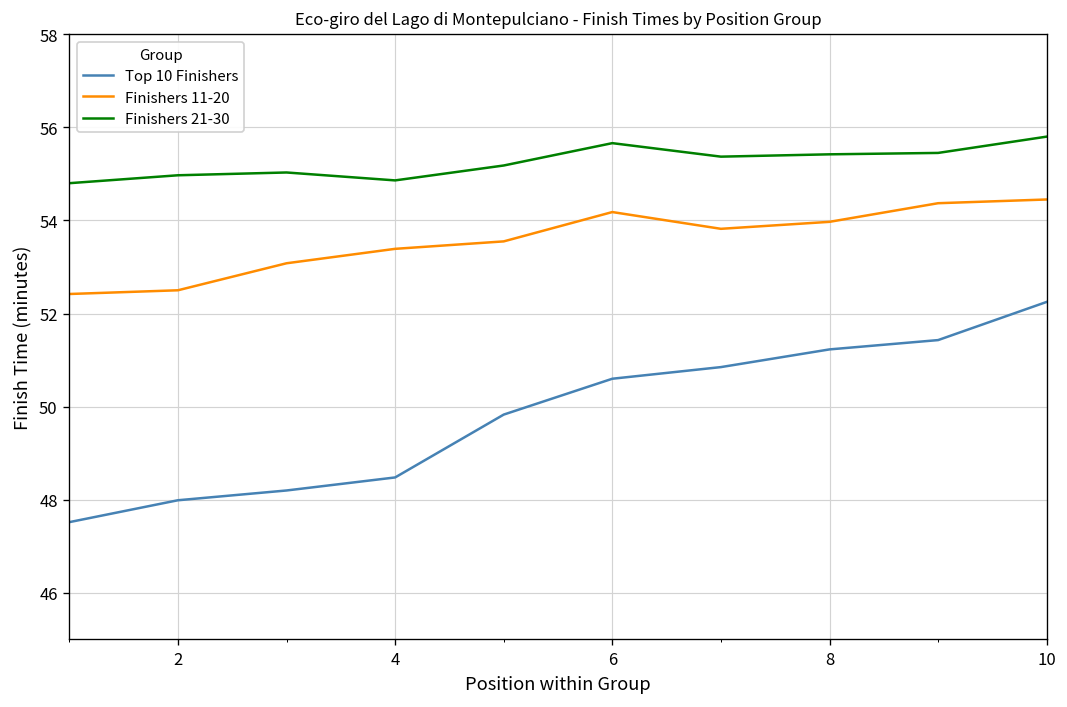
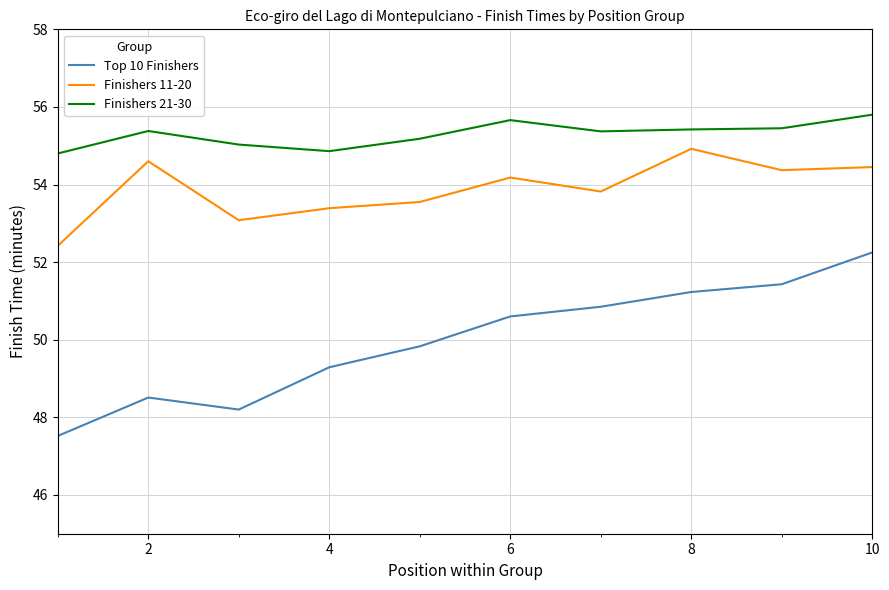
  {
    "Top 10 Finishers": {
-     "2": 48.0,
-     "4": 48.5,
+     "2": 48.5,
+     "4": 49.3,
      "6": 50.6,
      "8": 51.2,
      "10": 52.3
    },
    "Finishers 11-20": {
-     "2": 52.5,
+     "2": 54.6,
      "4": 53.4,
      "6": 54.2,
-     "8": 54.0,
+     "8": 54.9,
      "10": 54.5
    },
    "Finishers 21-30": {
-     "2": 55.0,
+     "2": 55.4,
      "4": 54.9,
      "6": 55.7,
      "8": 55.4,
      "10": 55.8
    }
  }
